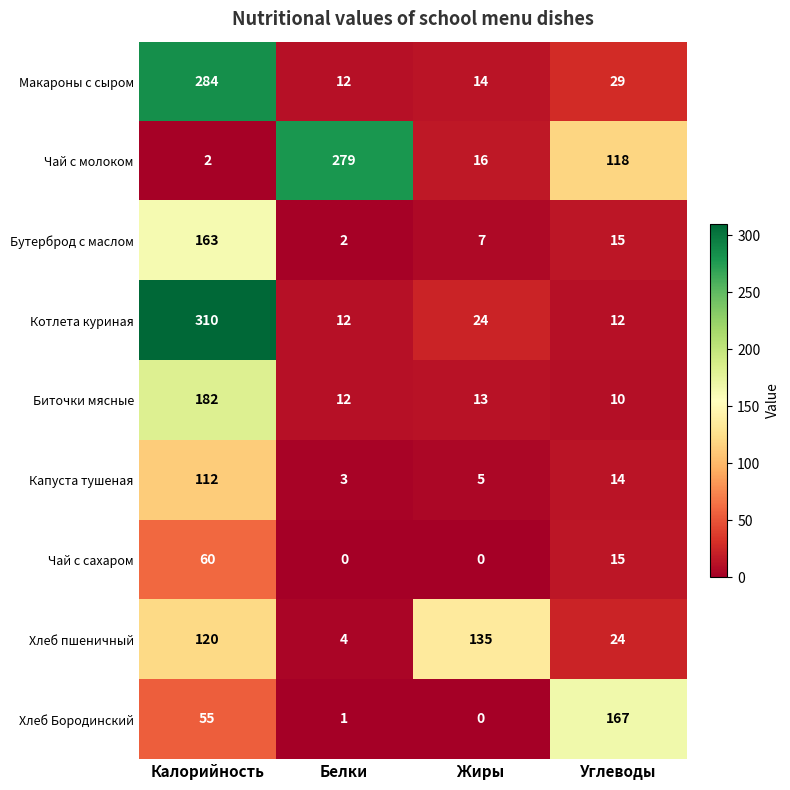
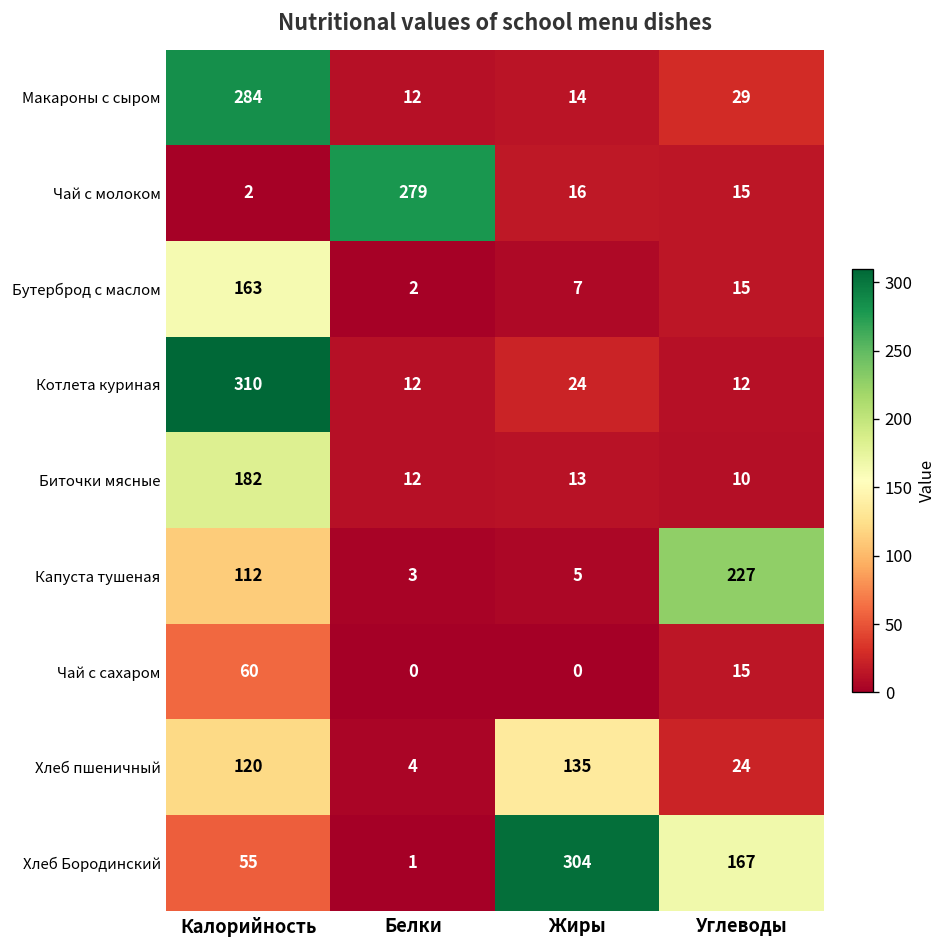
  {
    "Макароны с сыром": {
      "Калорийность": 284,
      "Белки": 12,
      "Жиры": 14,
      "Углеводы": 29
    },
    "Чай с молоком": {
      "Калорийность": 2,
      "Белки": 279,
      "Жиры": 16,
-     "Углеводы": 118
+     "Углеводы": 15
    },
    "Бутерброд с маслом": {
      "Калорийность": 163,
      "Белки": 2,
      "Жиры": 7,
      "Углеводы": 15
    },
    "Котлета куриная": {
      "Калорийность": 310,
      "Белки": 12,
      "Жиры": 24,
      "Углеводы": 12
    },
    "Биточки мясные": {
      "Калорийность": 182,
      "Белки": 12,
      "Жиры": 13,
      "Углеводы": 10
    },
    "Капуста тушеная": {
      "Калорийность": 112,
      "Белки": 3,
      "Жиры": 5,
-     "Углеводы": 14
+     "Углеводы": 227
    },
    "Чай с сахаром": {
      "Калорийность": 60,
      "Белки": 0,
      "Жиры": 0,
      "Углеводы": 15
    },
    "Хлеб пшеничный": {
      "Калорийность": 120,
      "Белки": 4,
      "Жиры": 135,
      "Углеводы": 24
    },
    "Хлеб Бородинский": {
      "Калорийность": 55,
      "Белки": 1,
-     "Жиры": 0,
+     "Жиры": 304,
      "Углеводы": 167
    }
  }
